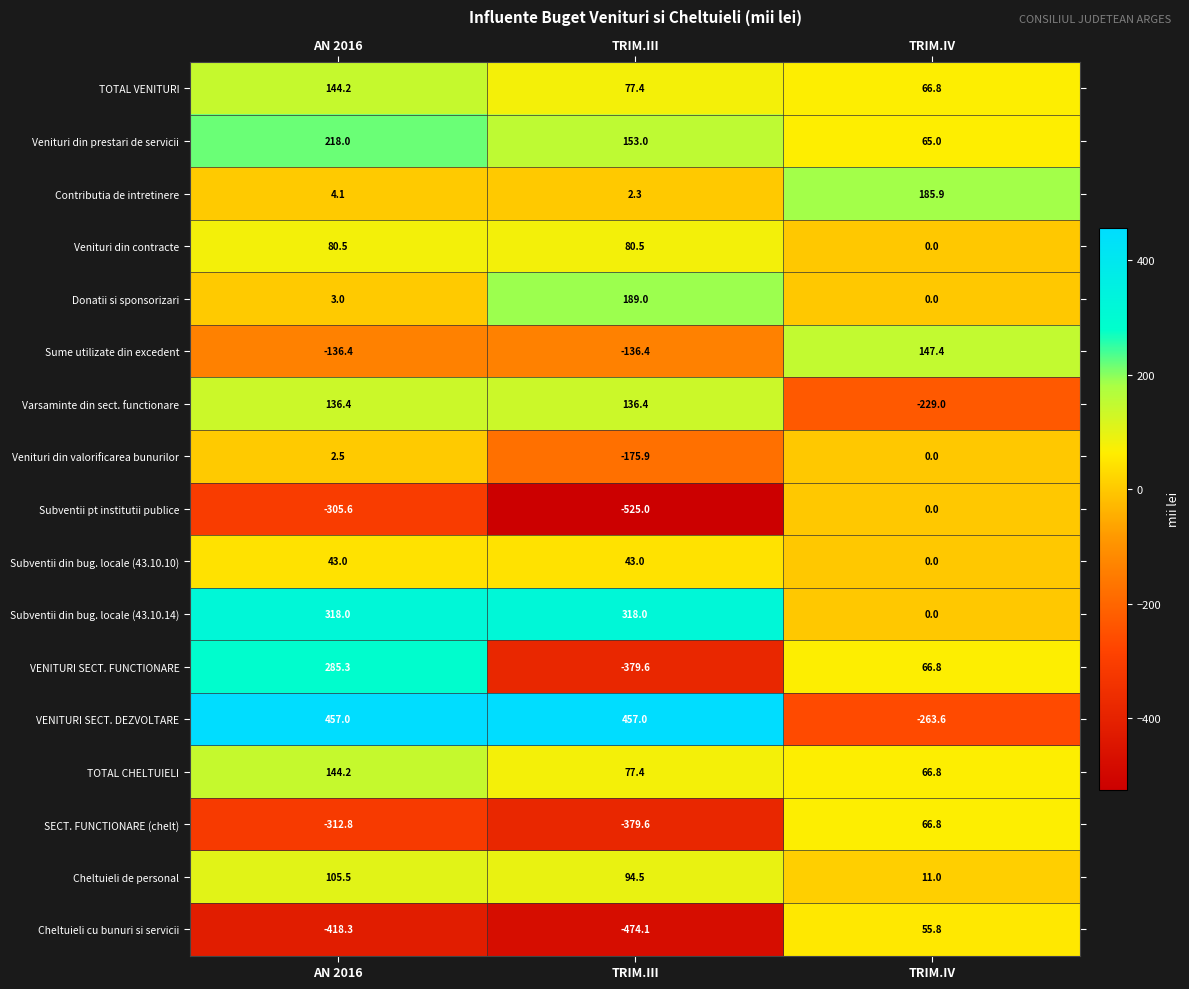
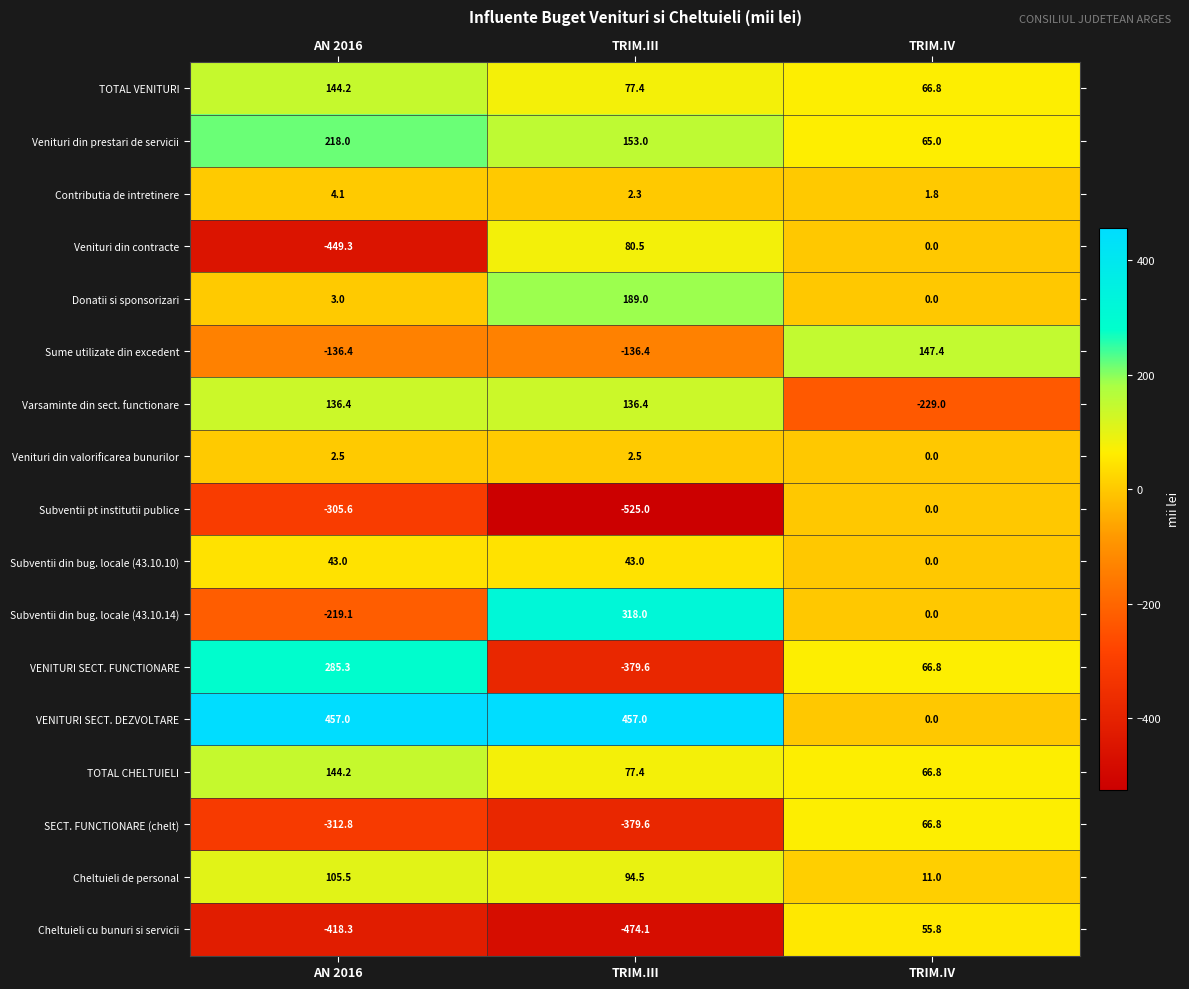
  {
    "TOTAL VENITURI": {
      "AN 2016": 144.2,
      "TRIM.III": 77.4,
      "TRIM.IV": 66.8
    },
    "Venituri din prestari de servicii": {
      "AN 2016": 218.0,
      "TRIM.III": 153.0,
      "TRIM.IV": 65.0
    },
    "Contributia de intretinere": {
      "AN 2016": 4.1,
      "TRIM.III": 2.3,
-     "TRIM.IV": 185.9
+     "TRIM.IV": 1.8
    },
    "Venituri din contracte": {
-     "AN 2016": 80.5,
+     "AN 2016": -449.3,
      "TRIM.III": 80.5,
      "TRIM.IV": 0.0
    },
    "Donatii si sponsorizari": {
      "AN 2016": 3.0,
      "TRIM.III": 189.0,
      "TRIM.IV": 0.0
    },
    "Sume utilizate din excedent": {
      "AN 2016": -136.4,
      "TRIM.III": -136.4,
      "TRIM.IV": 147.4
    },
    "Varsaminte din sect. functionare": {
      "AN 2016": 136.4,
      "TRIM.III": 136.4,
      "TRIM.IV": -229.0
    },
    "Venituri din valorificarea bunurilor": {
      "AN 2016": 2.5,
-     "TRIM.III": -175.9,
+     "TRIM.III": 2.5,
      "TRIM.IV": 0.0
    },
    "Subventii pt institutii publice": {
      "AN 2016": -305.6,
      "TRIM.III": -525.0,
      "TRIM.IV": 0.0
    },
    "Subventii din bug. locale (43.10.10)": {
      "AN 2016": 43.0,
      "TRIM.III": 43.0,
      "TRIM.IV": 0.0
    },
    "Subventii din bug. locale (43.10.14)": {
-     "AN 2016": 318.0,
+     "AN 2016": -219.1,
      "TRIM.III": 318.0,
      "TRIM.IV": 0.0
    },
    "VENITURI SECT. FUNCTIONARE": {
      "AN 2016": 285.3,
      "TRIM.III": -379.6,
      "TRIM.IV": 66.8
    },
    "VENITURI SECT. DEZVOLTARE": {
      "AN 2016": 457.0,
      "TRIM.III": 457.0,
-     "TRIM.IV": -263.6
+     "TRIM.IV": 0.0
    },
    "TOTAL CHELTUIELI": {
      "AN 2016": 144.2,
      "TRIM.III": 77.4,
      "TRIM.IV": 66.8
    },
    "SECT. FUNCTIONARE (chelt)": {
      "AN 2016": -312.8,
      "TRIM.III": -379.6,
      "TRIM.IV": 66.8
    },
    "Cheltuieli de personal": {
      "AN 2016": 105.5,
      "TRIM.III": 94.5,
      "TRIM.IV": 11.0
    },
    "Cheltuieli cu bunuri si servicii": {
      "AN 2016": -418.3,
      "TRIM.III": -474.1,
      "TRIM.IV": 55.8
    }
  }
